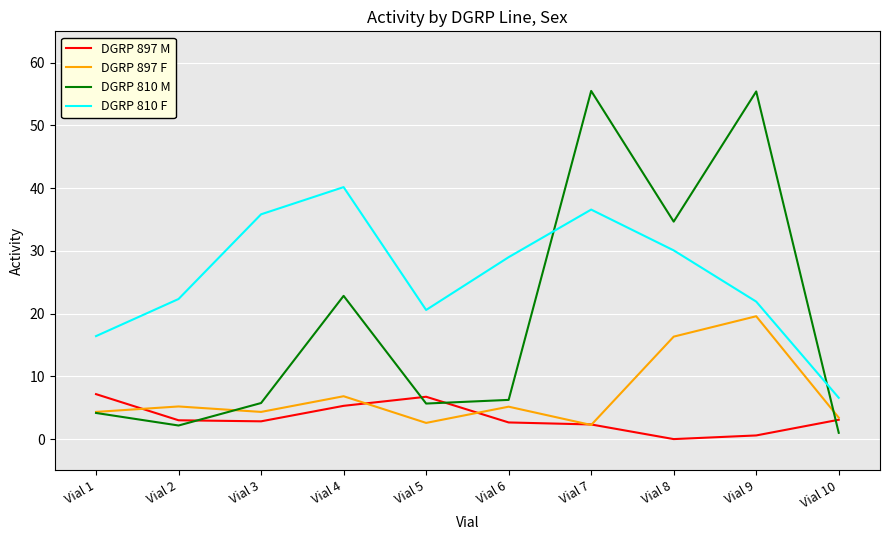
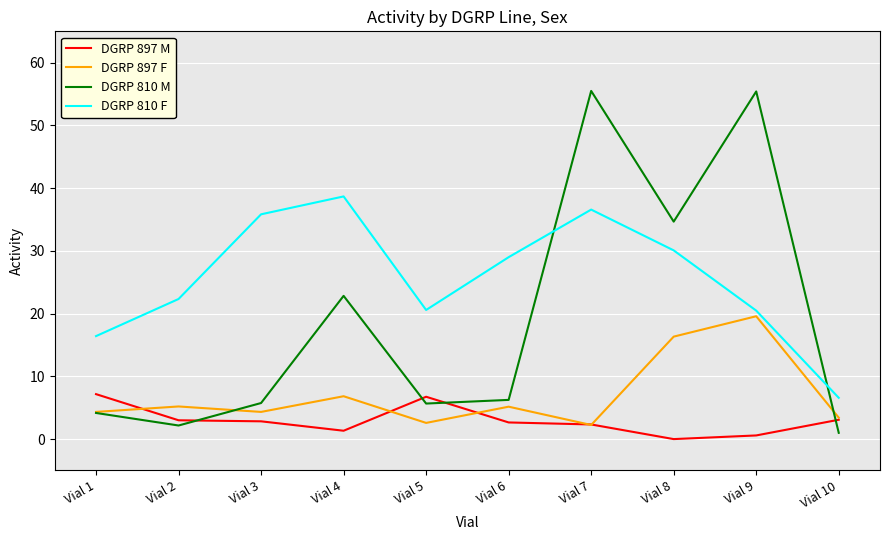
  {
    "DGRP 897 M": {
      "Vial 1": 7,
      "Vial 2": 3,
      "Vial 3": 3,
-     "Vial 4": 5,
+     "Vial 4": 1,
      "Vial 5": 7,
      "Vial 6": 3,
      "Vial 8": 0,
      "Vial 9": 1
    },
    "DGRP 897 F": {
      "Vial 2": 5,
      "Vial 3": 4,
      "Vial 4": 7,
      "Vial 5": 3,
      "Vial 6": 5,
      "Vial 8": 16,
      "Vial 9": 20
    },
    "DGRP 810 M": {
      "Vial 2": 2,
      "Vial 3": 6,
      "Vial 4": 23,
      "Vial 5": 6,
      "Vial 6": 6,
      "Vial 7": 56,
      "Vial 8": 35,
      "Vial 9": 55,
      "Vial 10": 1
    },
    "DGRP 810 F": {
      "Vial 1": 16,
      "Vial 2": 22,
      "Vial 3": 36,
-     "Vial 4": 40,
+     "Vial 4": 39,
      "Vial 5": 21,
      "Vial 6": 29,
      "Vial 7": 37,
      "Vial 8": 30,
-     "Vial 9": 22,
+     "Vial 9": 20,
      "Vial 10": 7
    }
  }
